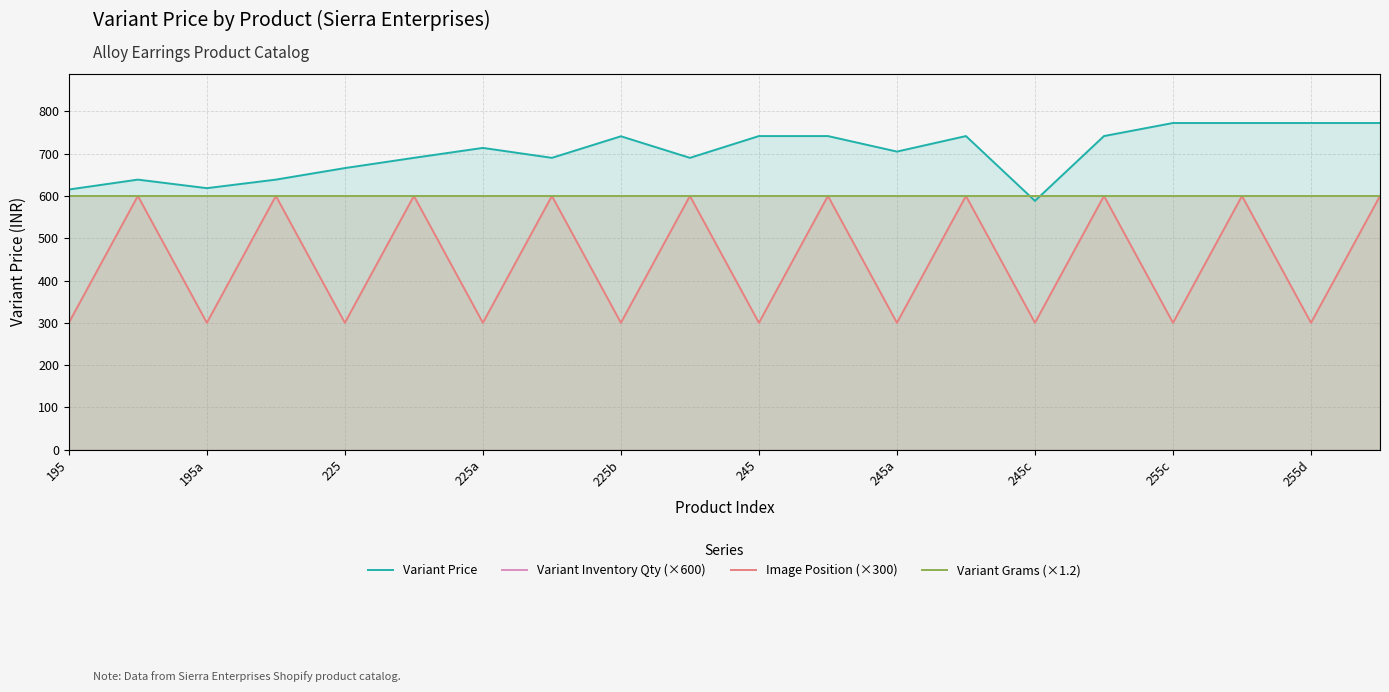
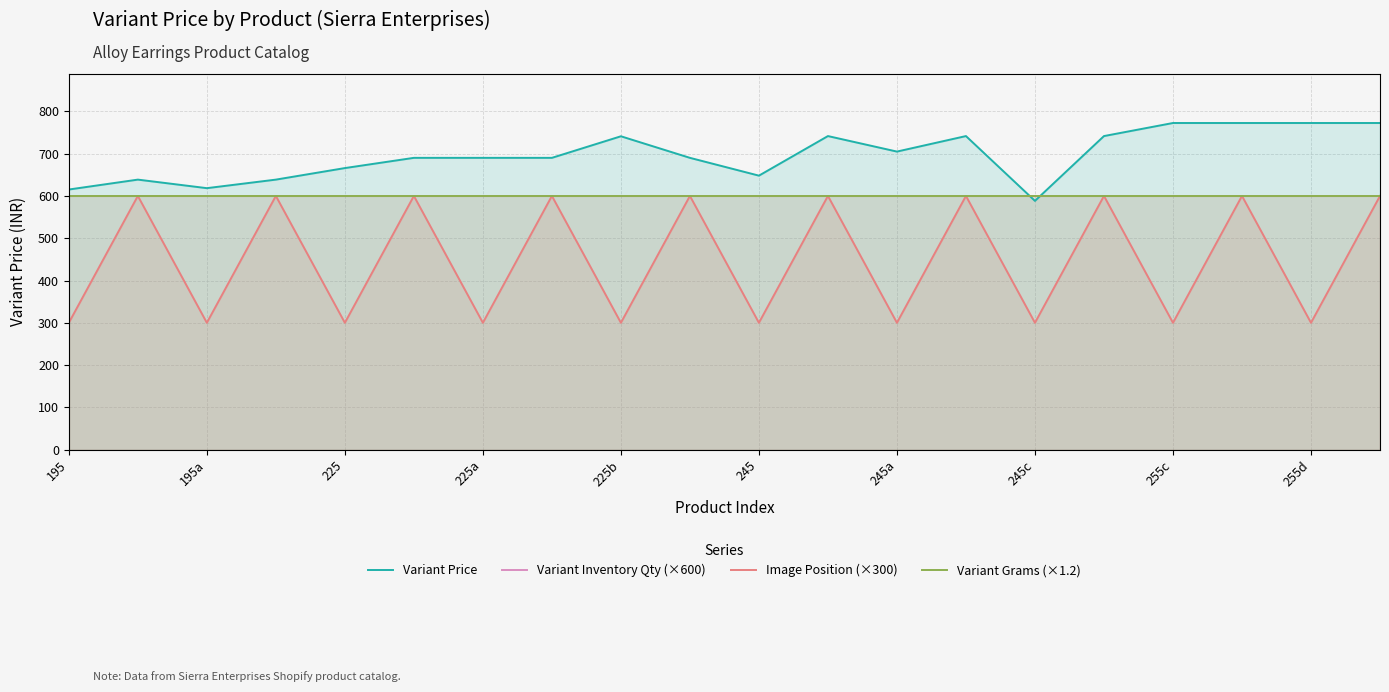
  {
    "Variant Price": {
      "195": 620,
      "195a": 620,
      "225": 670,
-     "225a": 710,
+     "225a": 690,
      "225b": 740,
-     "245": 740,
+     "245": 650,
      "245a": 700,
      "245c": 590,
      "255c": 770,
      "255d": 770
    },
    "Variant Grams (×1.2)": {
      "195": 600,
      "195a": 600,
      "225": 600,
      "225a": 600,
      "225b": 600,
      "245": 600,
      "245a": 600,
      "245c": 600,
      "255c": 600,
      "255d": 600
    },
    "Image Position (×300)": {
      "195": 300,
      "195a": 300,
      "225": 300,
      "225a": 300,
      "225b": 300,
      "245": 300,
      "245a": 300,
      "245c": 300,
      "255c": 300,
      "255d": 300
    }
  }
